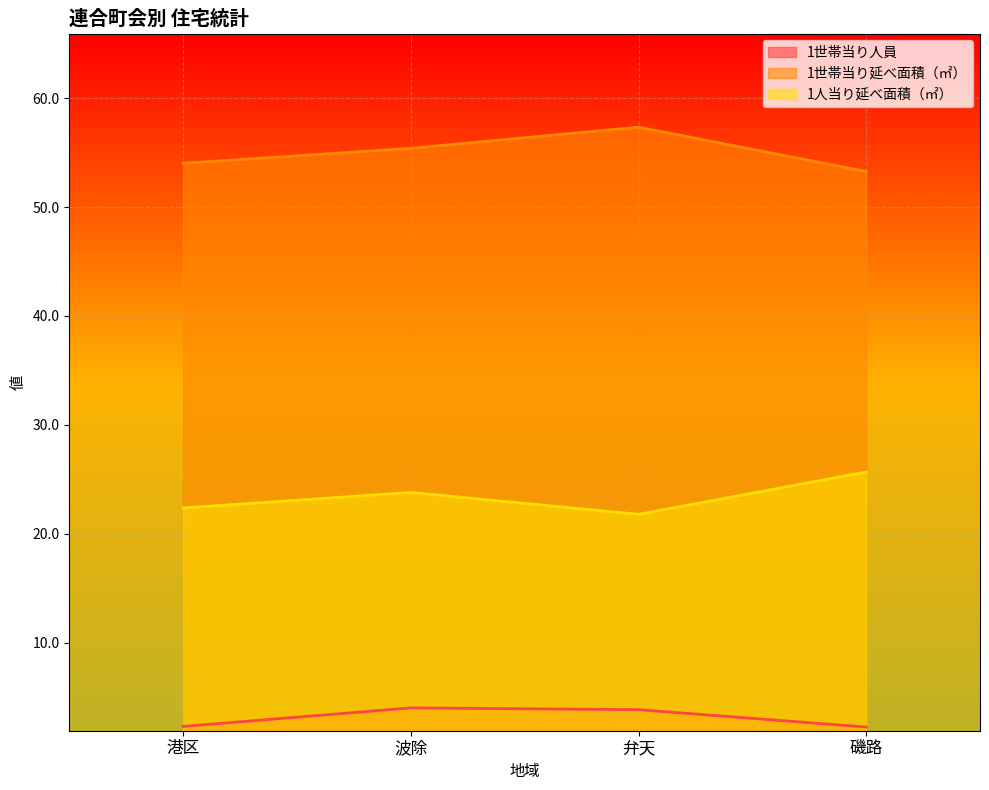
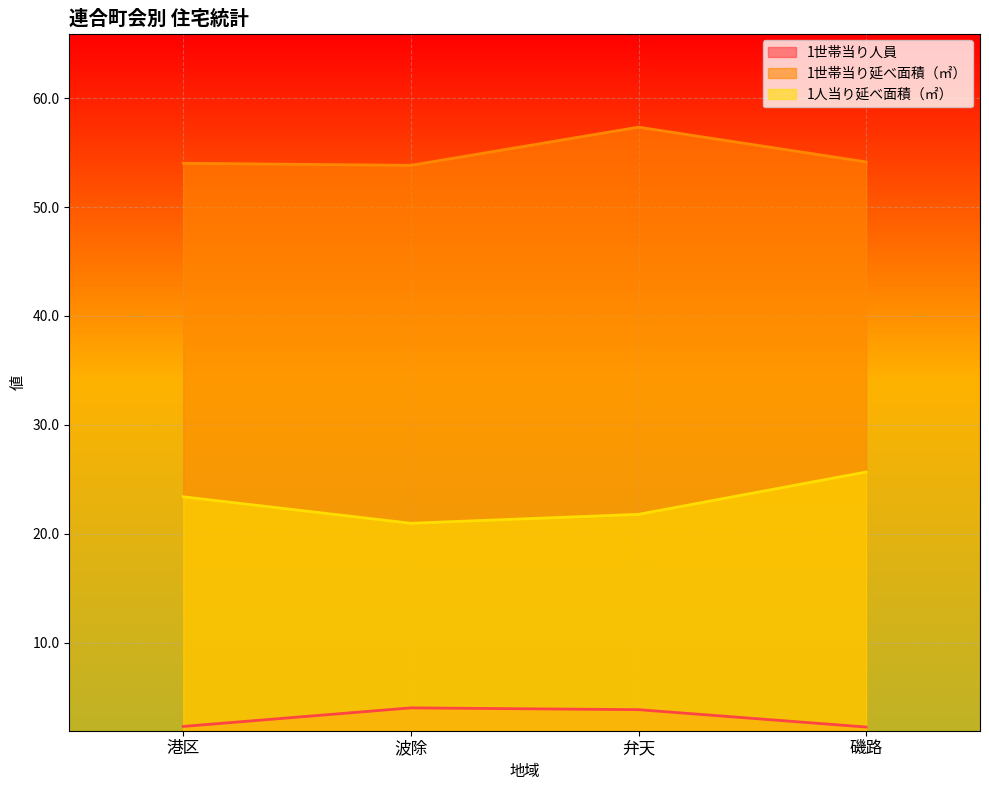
  {
    "1世帯当り人員": {
      "港区": 2.3,
      "波除": 4.0,
      "弁天": 3.8,
      "磯路": 2.3
    },
    "1世帯当り延べ面積（㎡）": {
      "港区": 54.0,
-     "波除": 55.4,
+     "波除": 53.8,
      "弁天": 57.3,
-     "磯路": 53.3
+     "磯路": 54.1
    },
    "1人当り延べ面積（㎡）": {
-     "港区": 22.4,
-     "波除": 23.8,
+     "港区": 23.4,
+     "波除": 21.0,
      "弁天": 21.8,
      "磯路": 25.7
    }
  }
